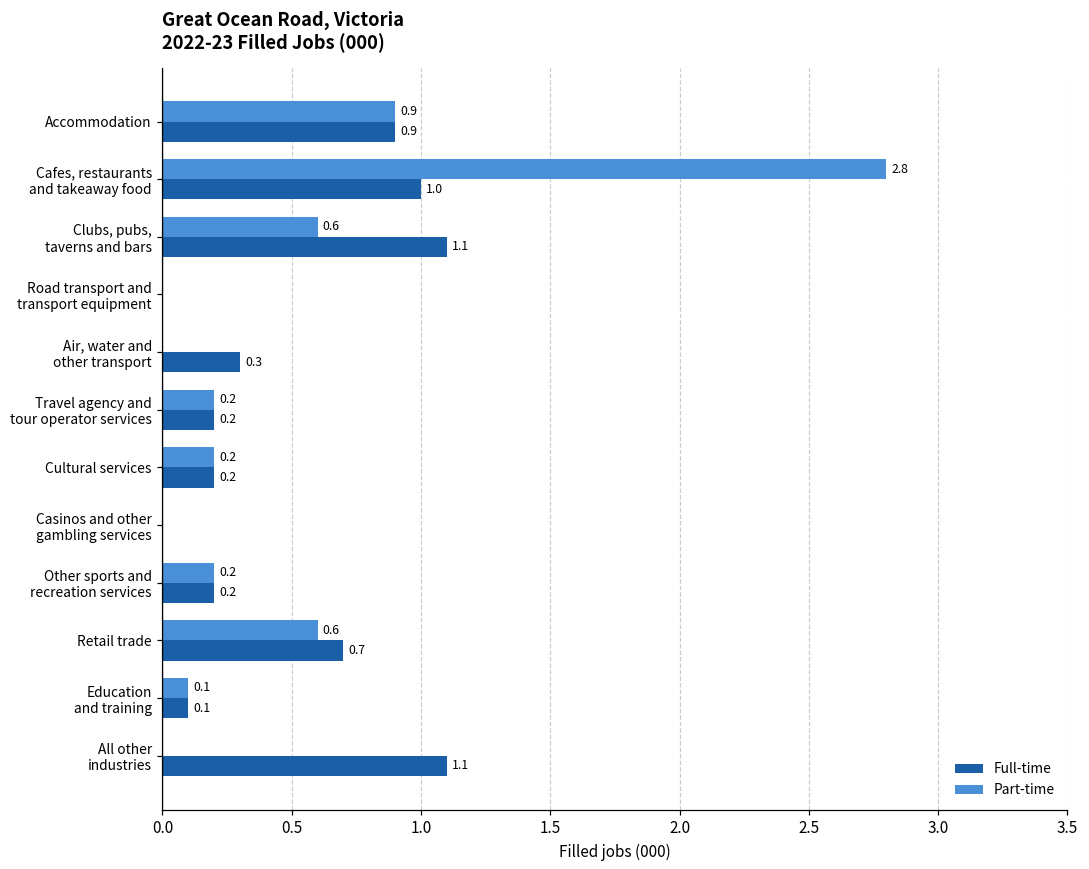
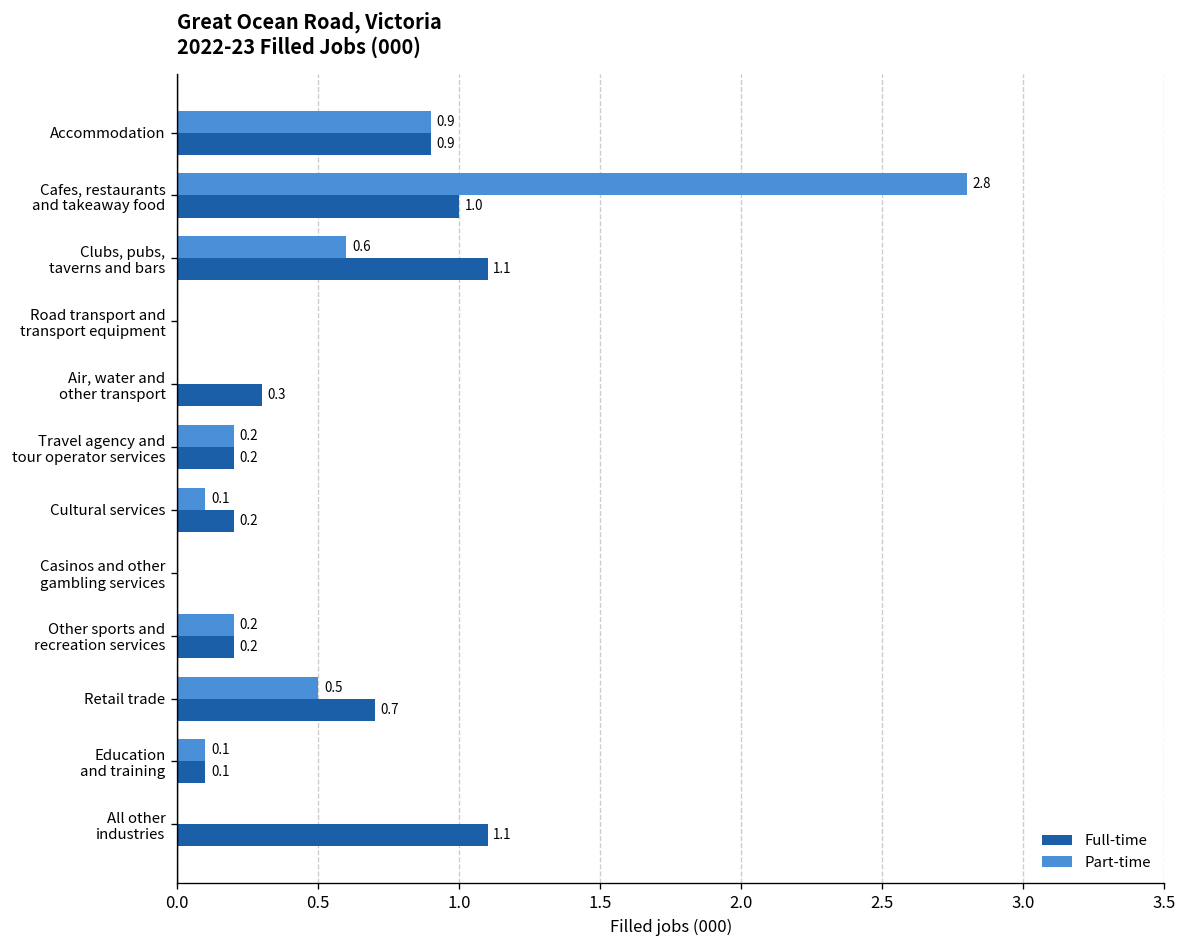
  {
    "Full-time": {
      "Accommodation": 0.9,
      "Cafes, restaurants and takeaway food": 1.0,
      "Clubs, pubs, taverns and bars": 1.1,
      "Air, water and other transport": 0.3,
      "Travel agency and tour operator services": 0.2,
      "Cultural services": 0.2,
      "Other sports and recreation services": 0.2,
      "Retail trade": 0.7,
      "Education and training": 0.1,
      "All other industries": 1.1
    },
    "Part-time": {
      "Accommodation": 0.9,
      "Cafes, restaurants and takeaway food": 2.8,
      "Clubs, pubs, taverns and bars": 0.6,
      "Travel agency and tour operator services": 0.2,
-     "Cultural services": 0.2,
+     "Cultural services": 0.1,
      "Other sports and recreation services": 0.2,
-     "Retail trade": 0.6,
+     "Retail trade": 0.5,
      "Education and training": 0.1
    }
  }
